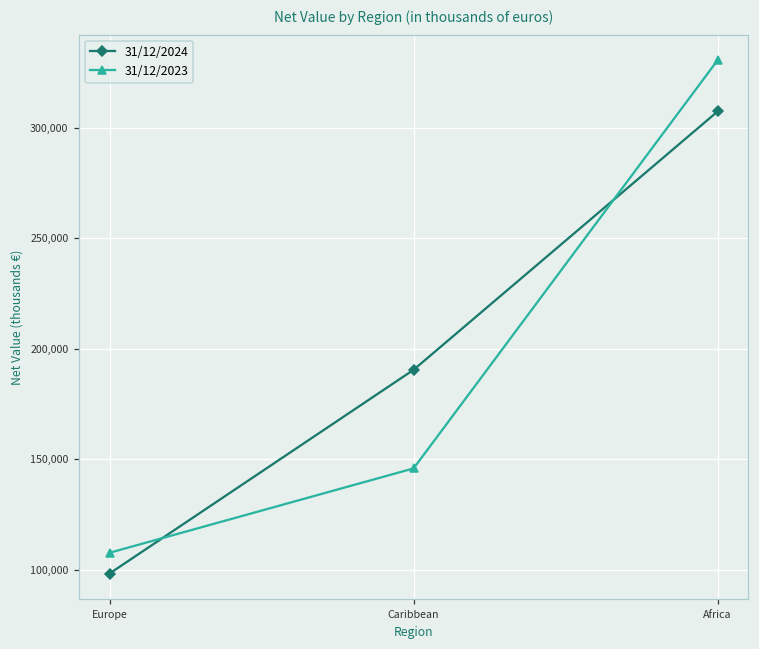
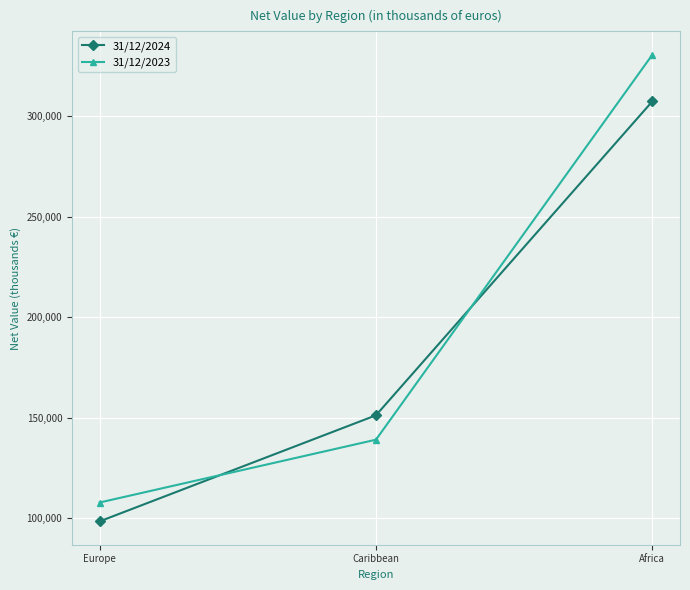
  {
    "31/12/2024": {
      "Europe": "98,000",
-     "Caribbean": "190,000",
+     "Caribbean": "151,000",
      "Africa": "307,000"
    },
    "31/12/2023": {
      "Europe": "108,000",
-     "Caribbean": "146,000",
+     "Caribbean": "139,000",
      "Africa": "330,000"
    }
  }
